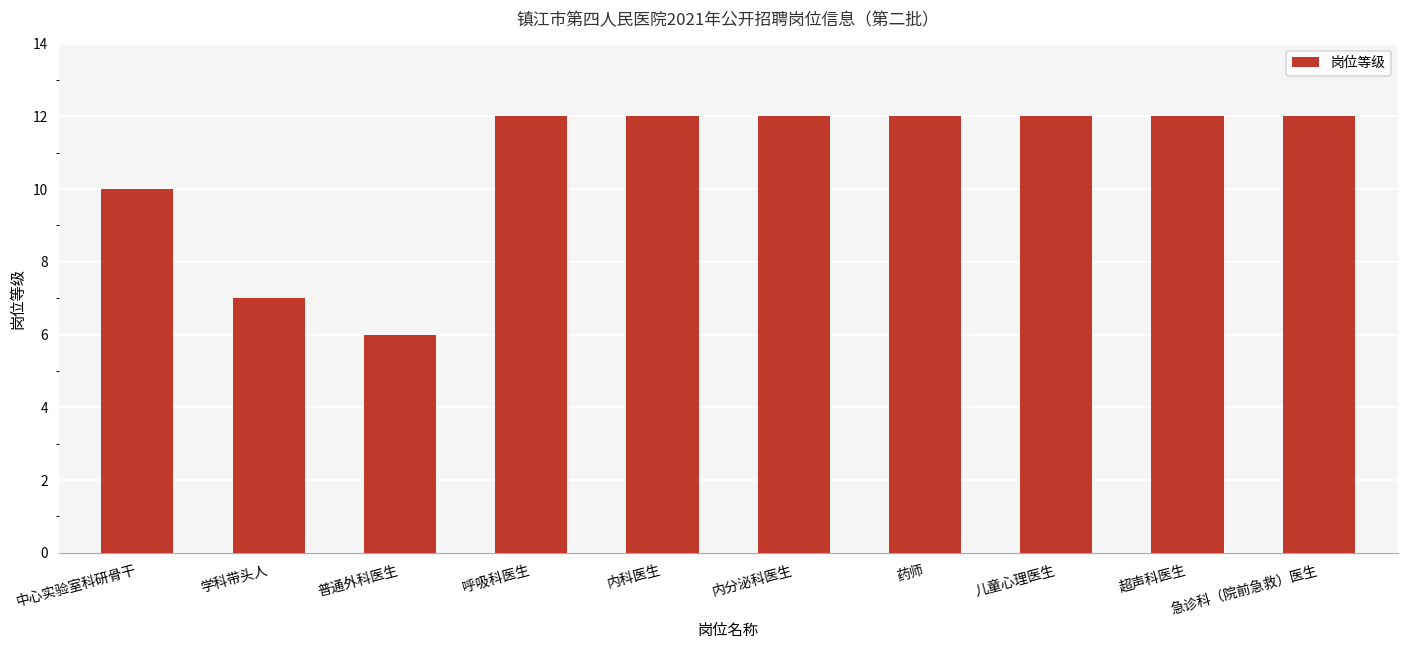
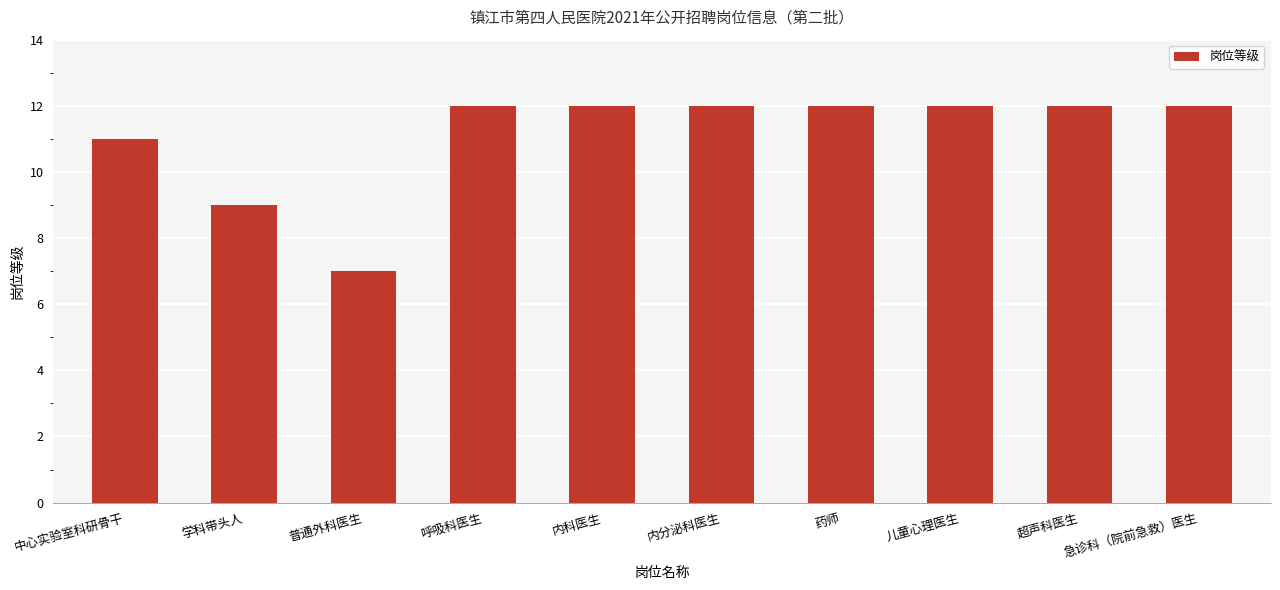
  {
-   "中心实验室科研骨干": 10,
-   "学科带头人": 7,
-   "普通外科医生": 6,
+   "中心实验室科研骨干": 11,
+   "学科带头人": 9,
+   "普通外科医生": 7,
    "呼吸科医生": 12,
    "内科医生": 12,
    "内分泌科医生": 12,
    "药师": 12,
    "儿童心理医生": 12,
    "超声科医生": 12,
    "急诊科（院前急救）医生": 12
  }
